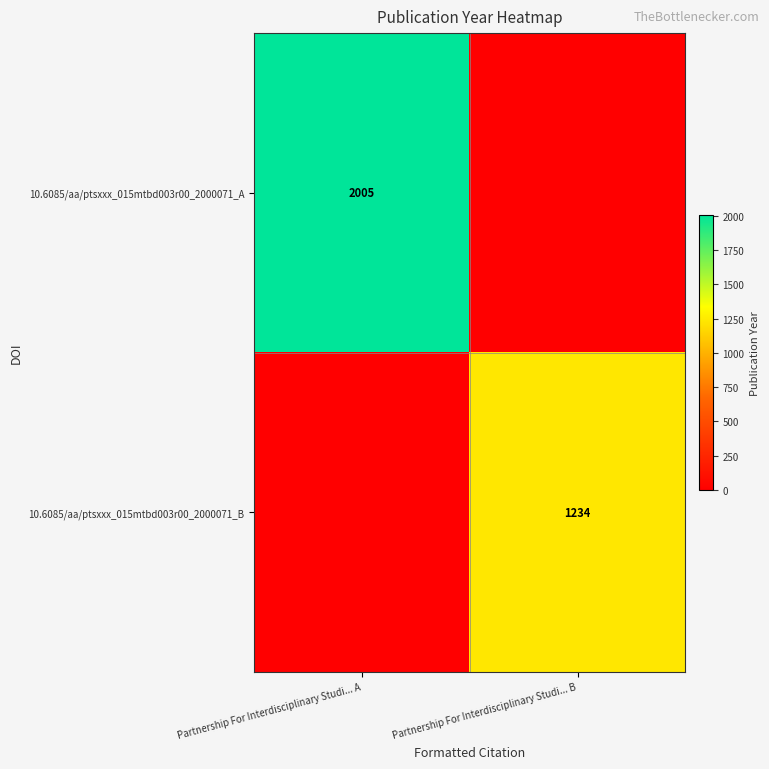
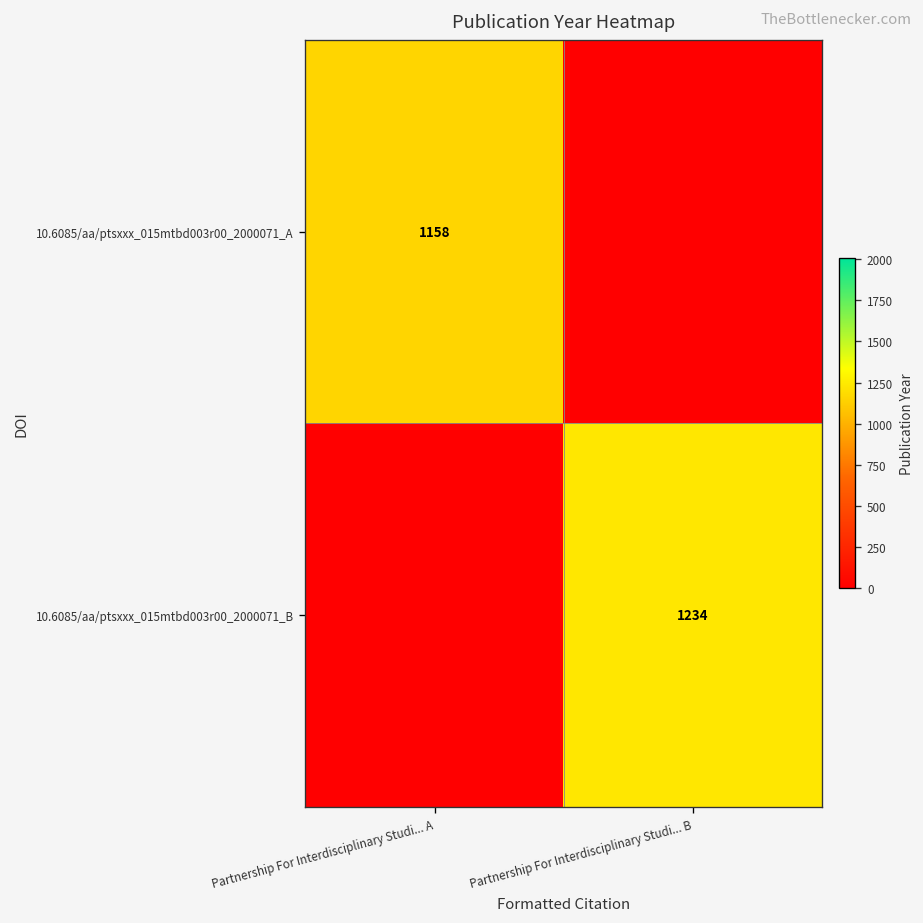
  {
    "10.6085/aa/ptsxxx_015mtbd003r00_2000071_A": {
-     "Partnership For Interdisciplinary Studi... A": 2005
+     "Partnership For Interdisciplinary Studi... A": 1158
    },
    "10.6085/aa/ptsxxx_015mtbd003r00_2000071_B": {
      "Partnership For Interdisciplinary Studi... B": 1234
    }
  }
